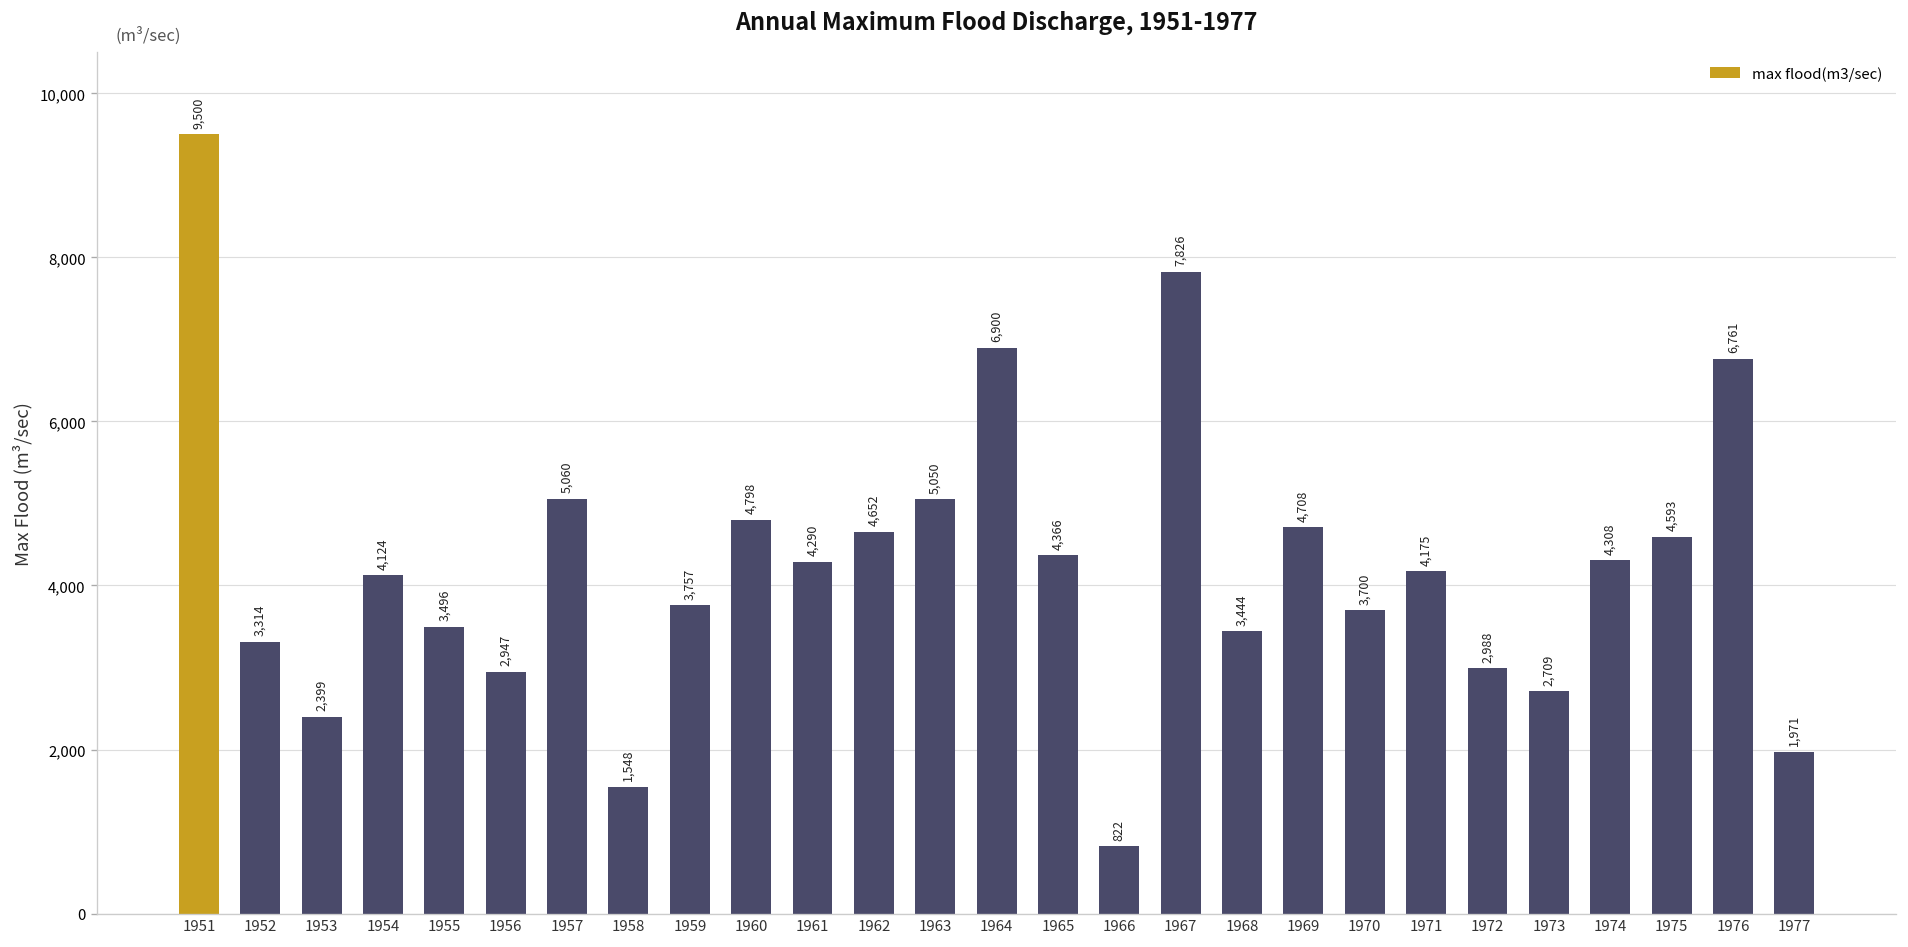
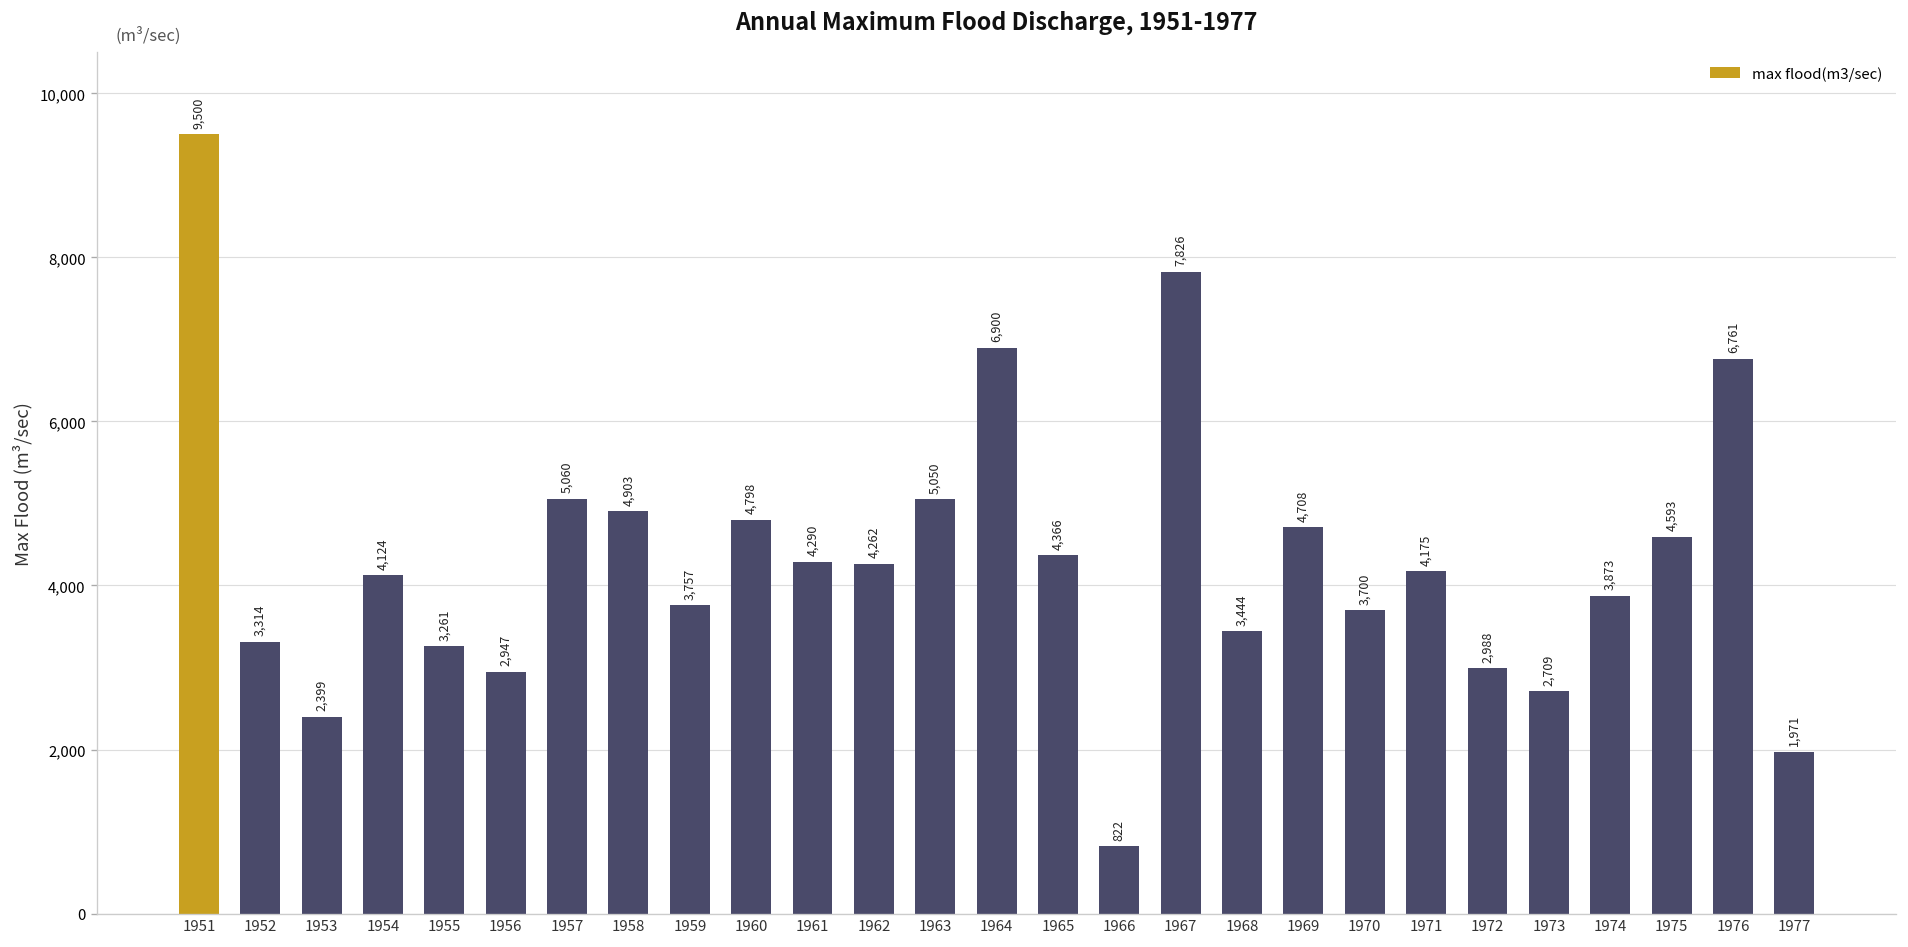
  {
    "1951": "9,500",
    "1952": "3,314",
    "1953": "2,399",
    "1954": "4,124",
-   "1955": "3,496",
+   "1955": "3,261",
    "1956": "2,947",
    "1957": "5,060",
-   "1958": "1,548",
+   "1958": "4,903",
    "1959": "3,757",
    "1960": "4,798",
    "1961": "4,290",
-   "1962": "4,652",
+   "1962": "4,262",
    "1963": "5,050",
    "1964": "6,900",
    "1965": "4,366",
    "1966": "822",
    "1967": "7,826",
    "1968": "3,444",
    "1969": "4,708",
    "1970": "3,700",
    "1971": "4,175",
    "1972": "2,988",
    "1973": "2,709",
-   "1974": "4,308",
+   "1974": "3,873",
    "1975": "4,593",
    "1976": "6,761",
    "1977": "1,971"
  }
